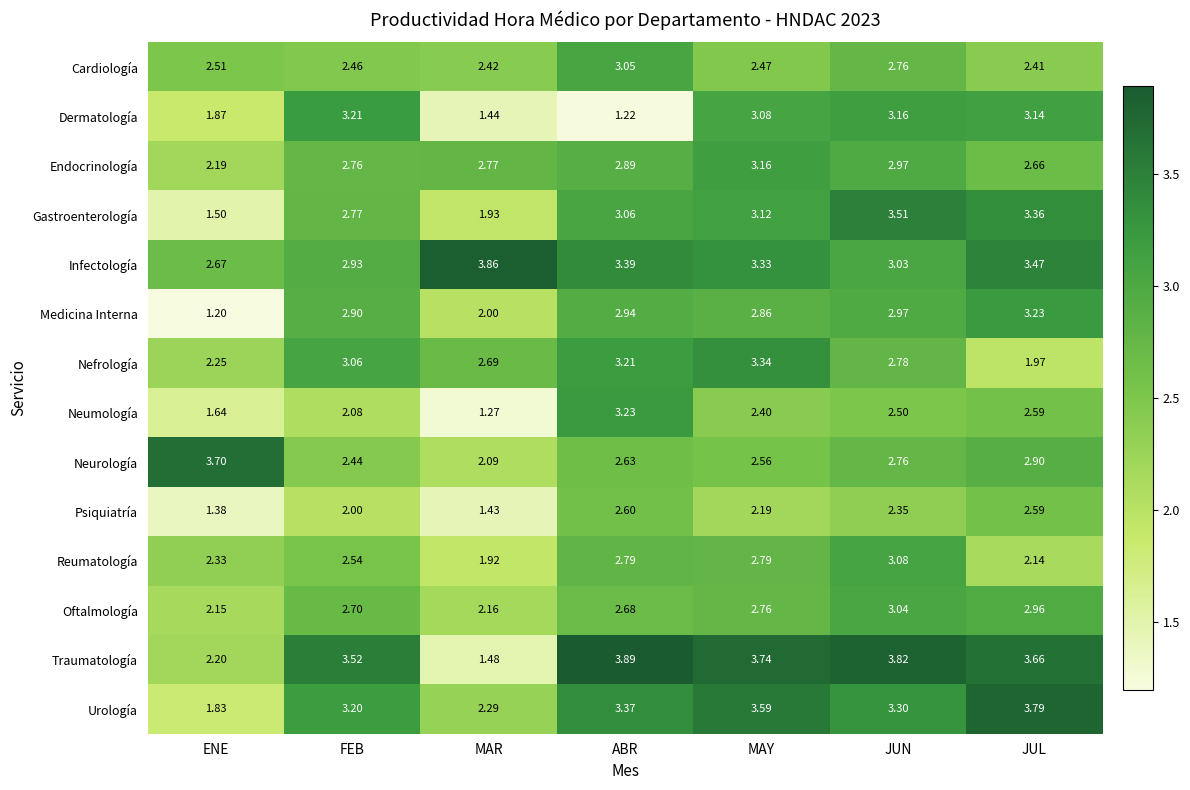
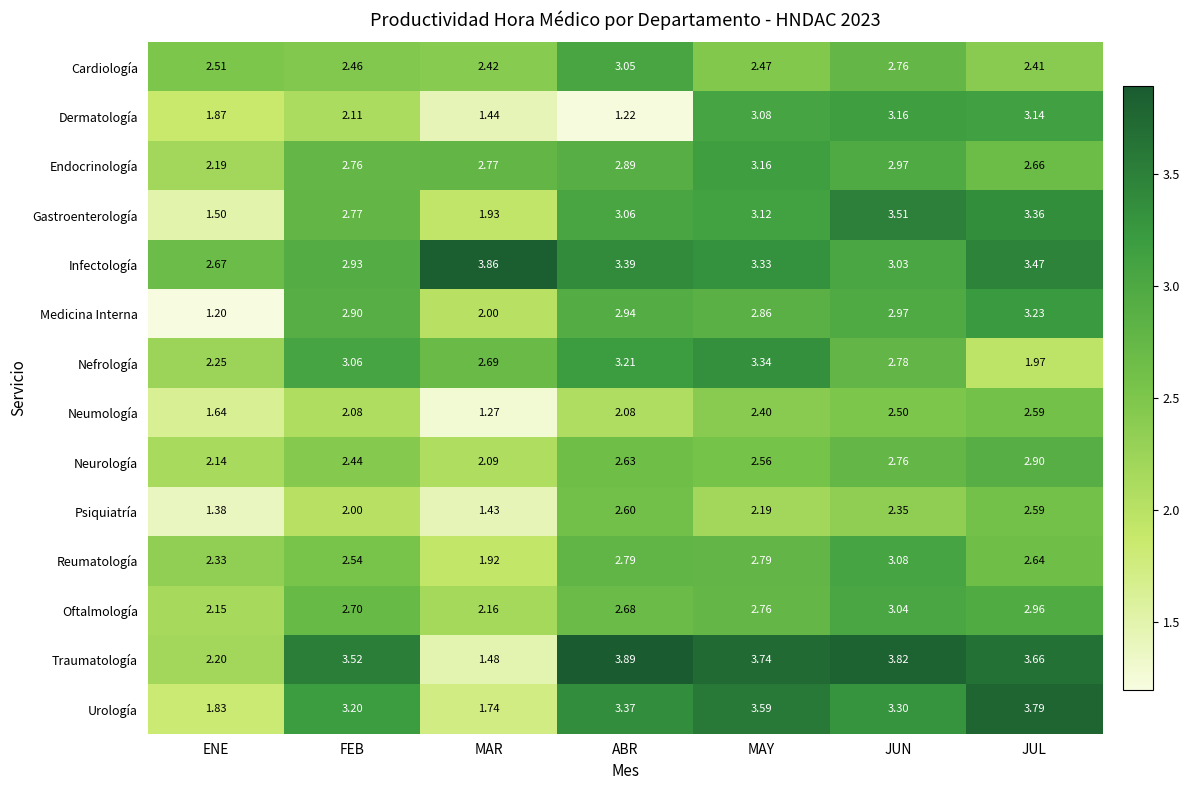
  {
    "Cardiología": {
      "ENE": 2.51,
      "FEB": 2.46,
      "MAR": 2.42,
      "ABR": 3.05,
      "MAY": 2.47,
      "JUN": 2.76,
      "JUL": 2.41
    },
    "Dermatología": {
      "ENE": 1.87,
-     "FEB": 3.21,
+     "FEB": 2.11,
      "MAR": 1.44,
      "ABR": 1.22,
      "MAY": 3.08,
      "JUN": 3.16,
      "JUL": 3.14
    },
    "Endocrinología": {
      "ENE": 2.19,
      "FEB": 2.76,
      "MAR": 2.77,
      "ABR": 2.89,
      "MAY": 3.16,
      "JUN": 2.97,
      "JUL": 2.66
    },
    "Gastroenterología": {
      "ENE": 1.50,
      "FEB": 2.77,
      "MAR": 1.93,
      "ABR": 3.06,
      "MAY": 3.12,
      "JUN": 3.51,
      "JUL": 3.36
    },
    "Infectología": {
      "ENE": 2.67,
      "FEB": 2.93,
      "MAR": 3.86,
      "ABR": 3.39,
      "MAY": 3.33,
      "JUN": 3.03,
      "JUL": 3.47
    },
    "Medicina Interna": {
      "ENE": 1.20,
      "FEB": 2.90,
      "MAR": 2.00,
      "ABR": 2.94,
      "MAY": 2.86,
      "JUN": 2.97,
      "JUL": 3.23
    },
    "Nefrología": {
      "ENE": 2.25,
      "FEB": 3.06,
      "MAR": 2.69,
      "ABR": 3.21,
      "MAY": 3.34,
      "JUN": 2.78,
      "JUL": 1.97
    },
    "Neumología": {
      "ENE": 1.64,
      "FEB": 2.08,
      "MAR": 1.27,
-     "ABR": 3.23,
+     "ABR": 2.08,
      "MAY": 2.40,
      "JUN": 2.50,
      "JUL": 2.59
    },
    "Neurología": {
-     "ENE": 3.70,
+     "ENE": 2.14,
      "FEB": 2.44,
      "MAR": 2.09,
      "ABR": 2.63,
      "MAY": 2.56,
      "JUN": 2.76,
      "JUL": 2.90
    },
    "Psiquiatría": {
      "ENE": 1.38,
      "FEB": 2.00,
      "MAR": 1.43,
      "ABR": 2.60,
      "MAY": 2.19,
      "JUN": 2.35,
      "JUL": 2.59
    },
    "Reumatología": {
      "ENE": 2.33,
      "FEB": 2.54,
      "MAR": 1.92,
      "ABR": 2.79,
      "MAY": 2.79,
      "JUN": 3.08,
-     "JUL": 2.14
+     "JUL": 2.64
    },
    "Oftalmología": {
      "ENE": 2.15,
      "FEB": 2.70,
      "MAR": 2.16,
      "ABR": 2.68,
      "MAY": 2.76,
      "JUN": 3.04,
      "JUL": 2.96
    },
    "Traumatología": {
      "ENE": 2.20,
      "FEB": 3.52,
      "MAR": 1.48,
      "ABR": 3.89,
      "MAY": 3.74,
      "JUN": 3.82,
      "JUL": 3.66
    },
    "Urología": {
      "ENE": 1.83,
      "FEB": 3.20,
-     "MAR": 2.29,
+     "MAR": 1.74,
      "ABR": 3.37,
      "MAY": 3.59,
      "JUN": 3.30,
      "JUL": 3.79
    }
  }
